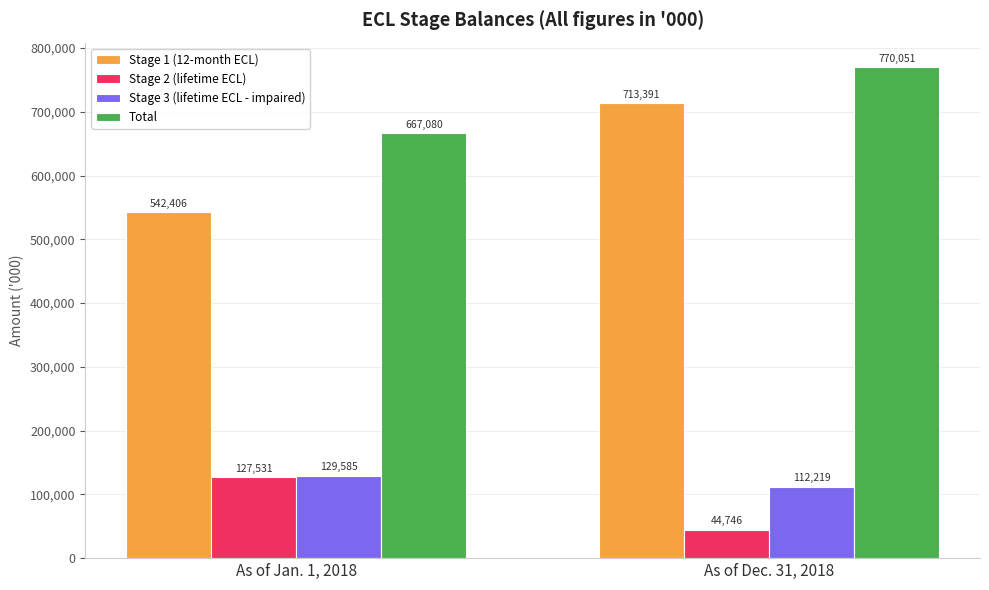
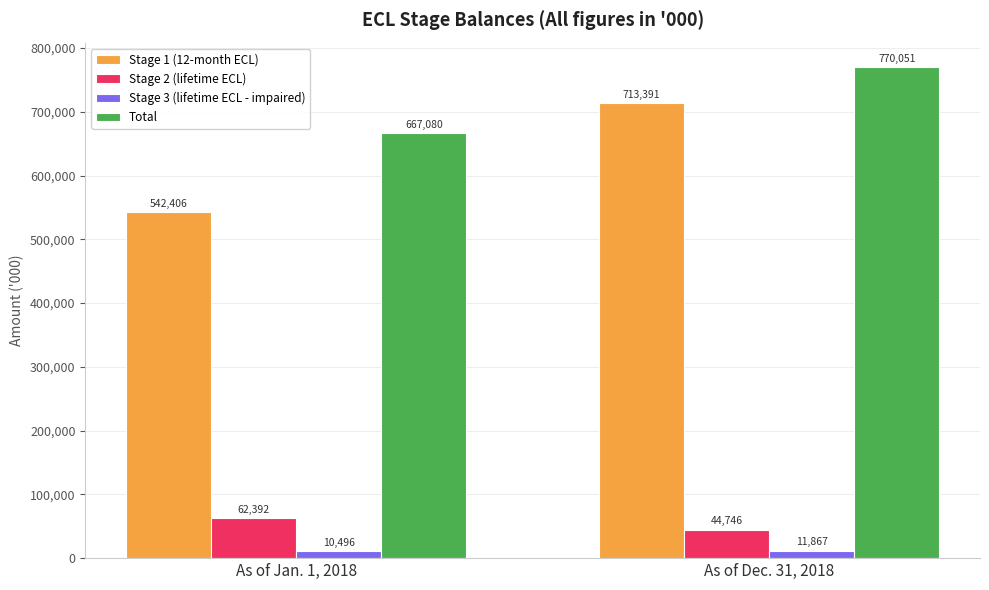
  {
    "Stage 1 (12-month ECL)": {
      "As of Jan. 1, 2018": "542,406",
      "As of Dec. 31, 2018": "713,391"
    },
    "Stage 2 (lifetime ECL)": {
-     "As of Jan. 1, 2018": "127,531",
+     "As of Jan. 1, 2018": "62,392",
      "As of Dec. 31, 2018": "44,746"
    },
    "Stage 3 (lifetime ECL - impaired)": {
-     "As of Jan. 1, 2018": "129,585",
-     "As of Dec. 31, 2018": "112,219"
+     "As of Jan. 1, 2018": "10,496",
+     "As of Dec. 31, 2018": "11,867"
    },
    "Total": {
      "As of Jan. 1, 2018": "667,080",
      "As of Dec. 31, 2018": "770,051"
    }
  }
